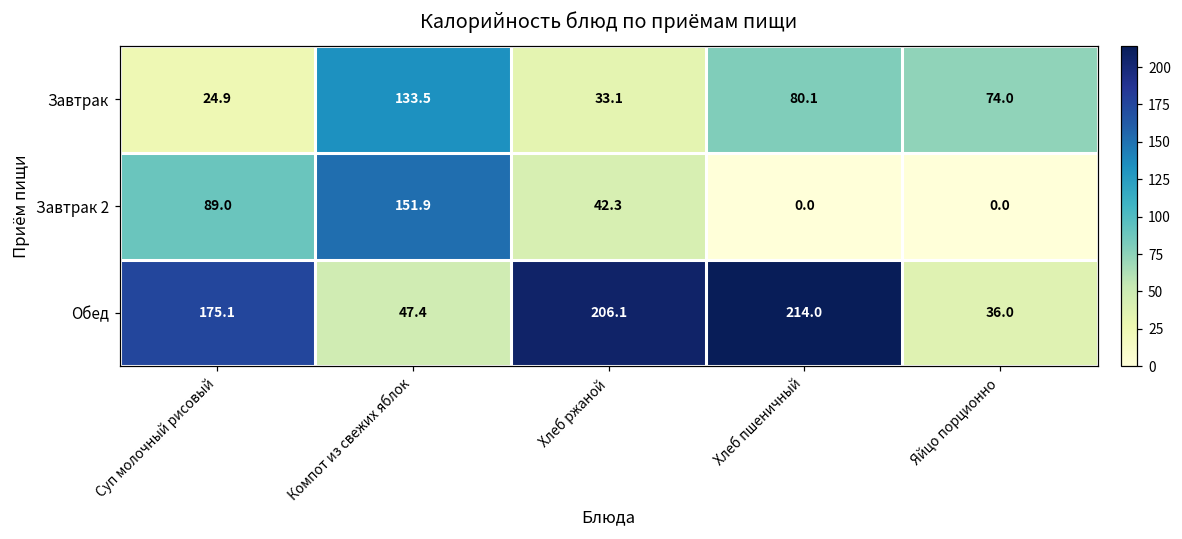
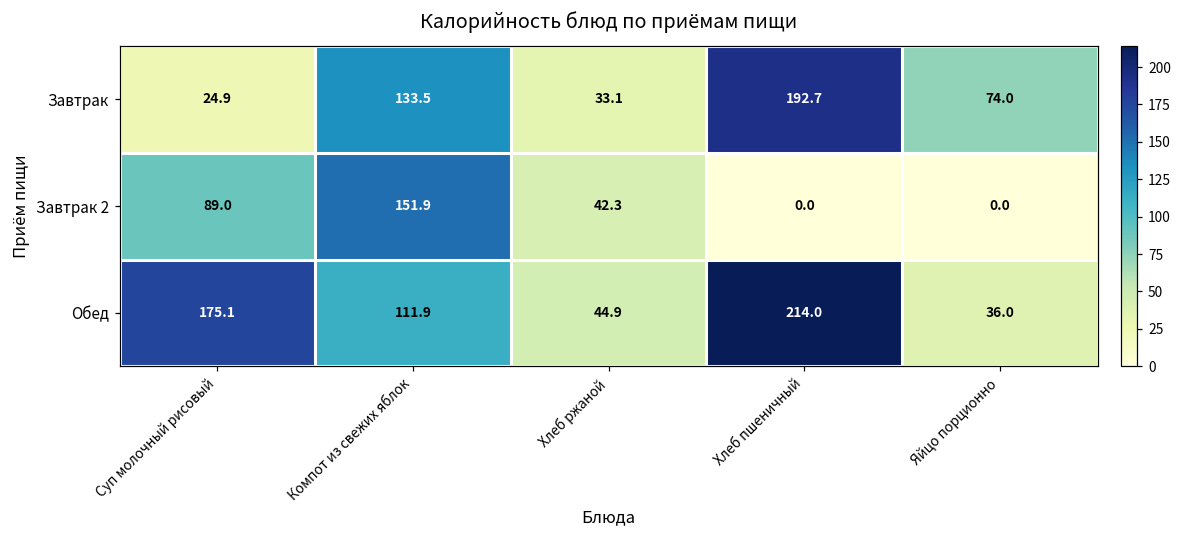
  {
    "Завтрак": {
      "Суп молочный рисовый": 24.9,
      "Компот из свежих яблок": 133.5,
      "Хлеб ржаной": 33.1,
-     "Хлеб пшеничный": 80.1,
+     "Хлеб пшеничный": 192.7,
      "Яйцо порционно": 74.0
    },
    "Завтрак 2": {
      "Суп молочный рисовый": 89.0,
      "Компот из свежих яблок": 151.9,
      "Хлеб ржаной": 42.3,
      "Хлеб пшеничный": 0.0,
      "Яйцо порционно": 0.0
    },
    "Обед": {
      "Суп молочный рисовый": 175.1,
-     "Компот из свежих яблок": 47.4,
-     "Хлеб ржаной": 206.1,
+     "Компот из свежих яблок": 111.9,
+     "Хлеб ржаной": 44.9,
      "Хлеб пшеничный": 214.0,
      "Яйцо порционно": 36.0
    }
  }
